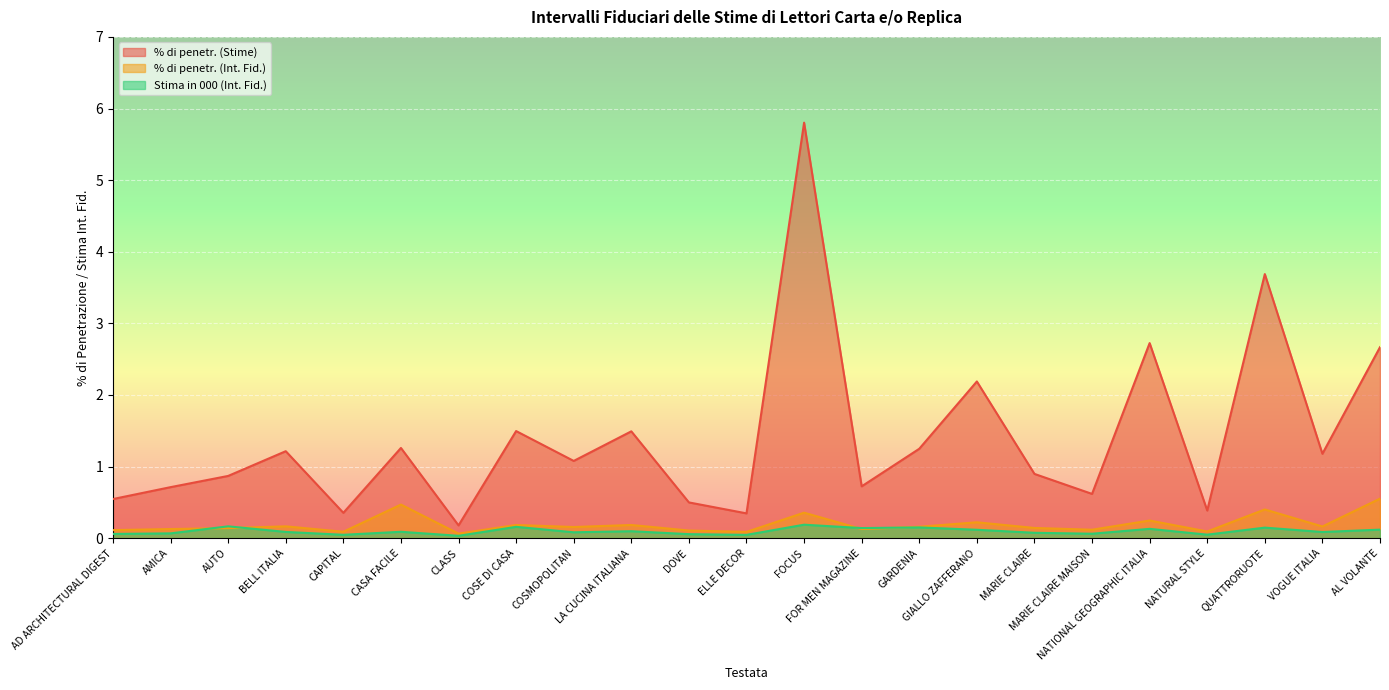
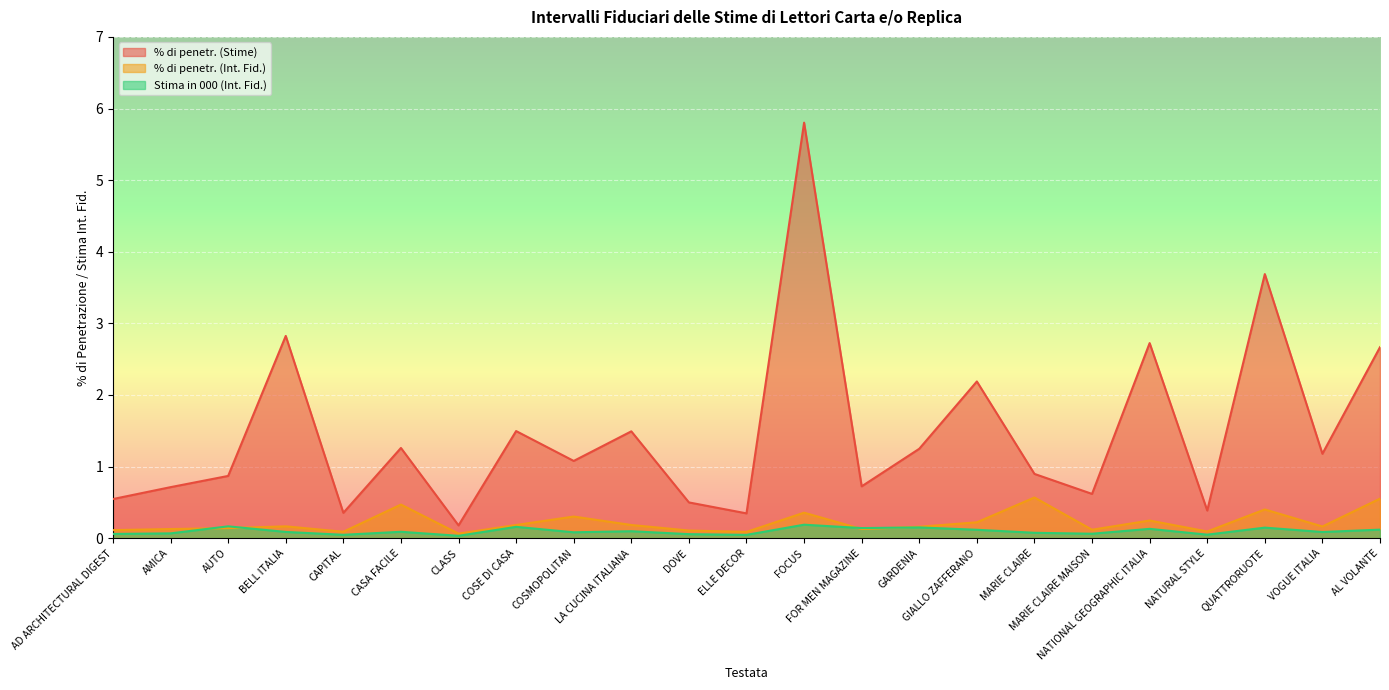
  {
    "% di penetr. (Stime)": {
      "AD ARCHITECTURAL DIGEST": 0.5,
      "AMICA": 0.7,
      "AUTO": 0.9,
-     "BELL ITALIA": 1.2,
+     "BELL ITALIA": 2.8,
      "CAPITAL": 0.4,
      "CASA FACILE": 1.3,
      "CLASS": 0.2,
      "COSE DI CASA": 1.5,
      "COSMOPOLITAN": 1.1,
      "LA CUCINA ITALIANA": 1.5,
      "DOVE": 0.5,
      "ELLE DECOR": 0.3,
      "FOCUS": 5.8,
      "FOR MEN MAGAZINE": 0.7,
      "GARDENIA": 1.2,
      "GIALLO ZAFFERANO": 2.2,
      "MARIE CLAIRE": 0.9,
      "MARIE CLAIRE MAISON": 0.6,
      "NATIONAL GEOGRAPHIC ITALIA": 2.7,
      "NATURAL STYLE": 0.4,
      "QUATTRORUOTE": 3.7,
      "VOGUE ITALIA": 1.2,
      "AL VOLANTE": 2.7
    },
    "% di penetr. (Int. Fid.)": {
      "AD ARCHITECTURAL DIGEST": 0.1,
      "AMICA": 0.1,
      "BELL ITALIA": 0.2,
      "CAPITAL": 0.1,
      "CASA FACILE": 0.5,
-     "COSMOPOLITAN": 0.2,
+     "COSMOPOLITAN": 0.3,
      "LA CUCINA ITALIANA": 0.2,
      "DOVE": 0.1,
      "ELLE DECOR": 0.1,
      "FOCUS": 0.4,
      "GIALLO ZAFFERANO": 0.2,
-     "MARIE CLAIRE": 0.1,
+     "MARIE CLAIRE": 0.6,
      "MARIE CLAIRE MAISON": 0.1,
      "NATIONAL GEOGRAPHIC ITALIA": 0.2,
      "NATURAL STYLE": 0.1,
      "QUATTRORUOTE": 0.4,
      "VOGUE ITALIA": 0.2,
      "AL VOLANTE": 0.6
    },
    "Stima in 000 (Int. Fid.)": {
      "AD ARCHITECTURAL DIGEST": 0.1,
      "AMICA": 0.1,
      "BELL ITALIA": 0.1,
      "CAPITAL": 0.0,
      "CASA FACILE": 0.1,
      "COSMOPOLITAN": 0.1,
      "LA CUCINA ITALIANA": 0.1,
      "DOVE": 0.1,
      "ELLE DECOR": 0.0,
      "FOCUS": 0.2,
      "GIALLO ZAFFERANO": 0.1,
      "MARIE CLAIRE": 0.1,
      "MARIE CLAIRE MAISON": 0.1,
      "NATIONAL GEOGRAPHIC ITALIA": 0.1,
      "NATURAL STYLE": 0.1,
      "QUATTRORUOTE": 0.1,
      "VOGUE ITALIA": 0.1,
      "AL VOLANTE": 0.1
    }
  }
